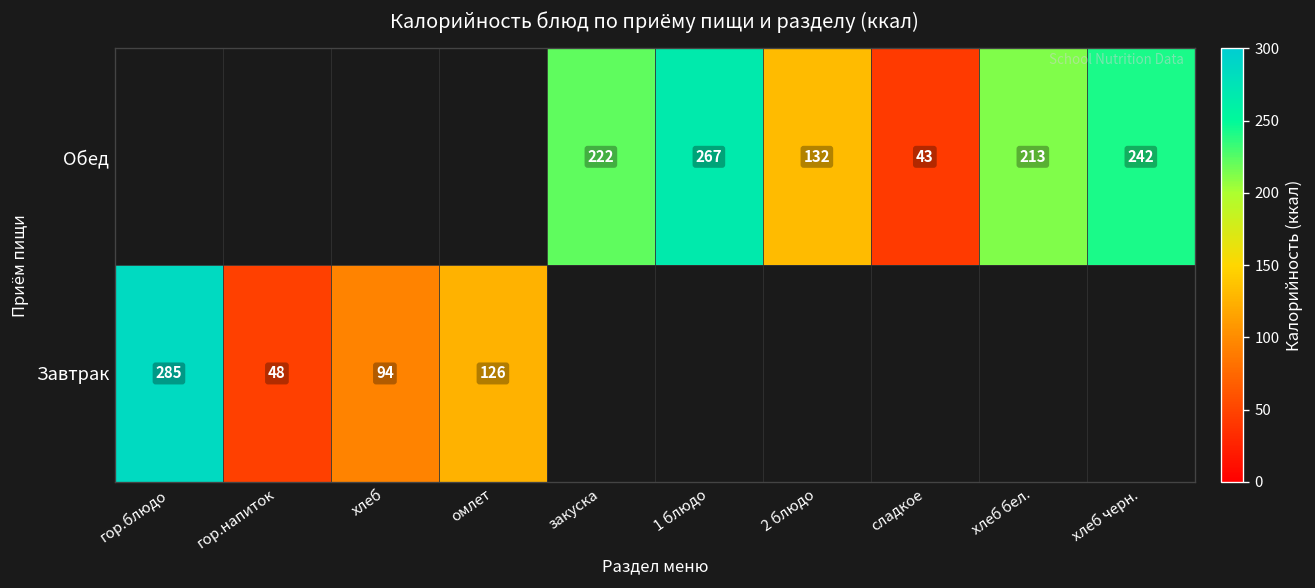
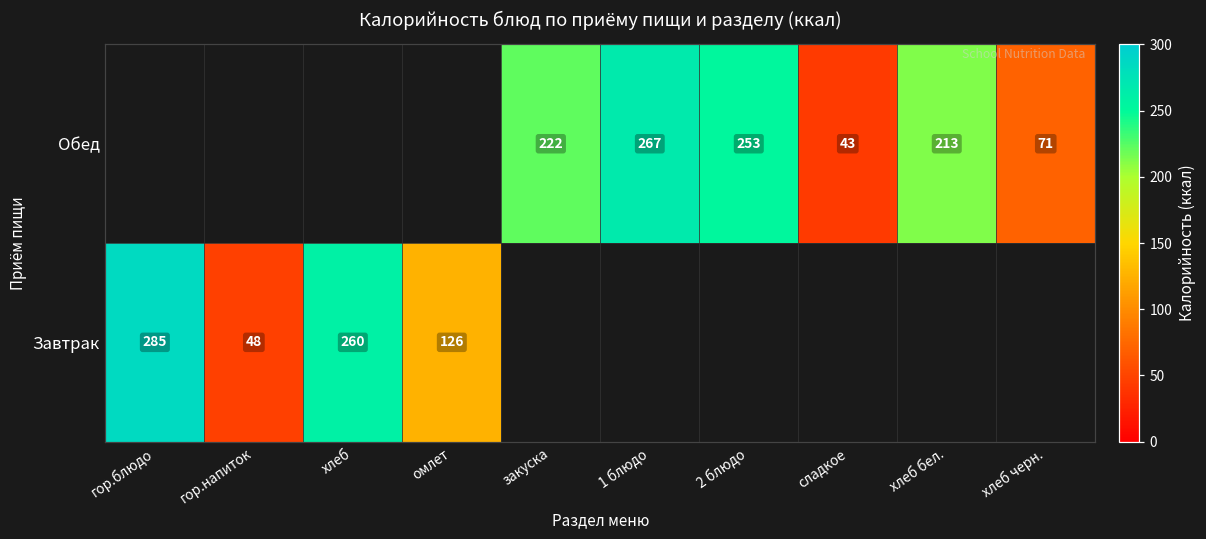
  {
    "Обед": {
-     "2 блюдо": 132,
-     "хлеб черн.": 242
+     "2 блюдо": 253,
+     "хлеб черн.": 71
    },
    "Завтрак": {
-     "хлеб": 94
+     "хлеб": 260
    }
  }
